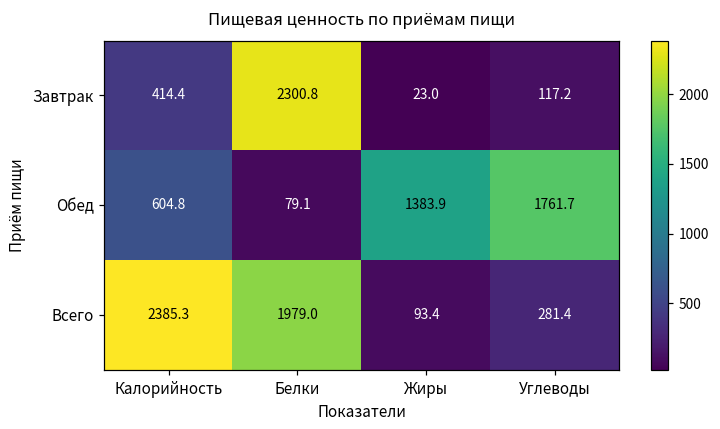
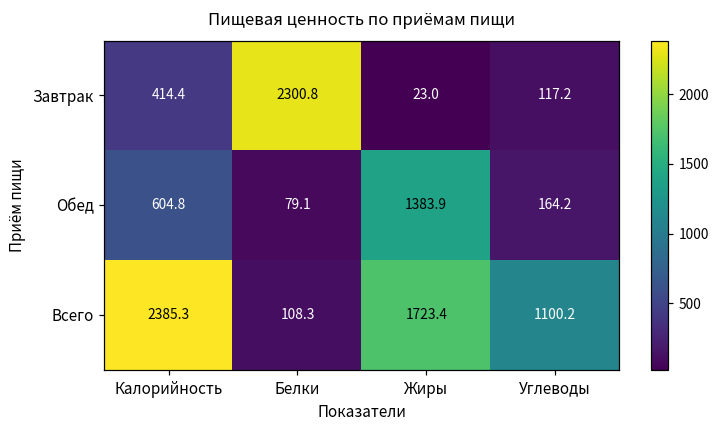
  {
    "Завтрак": {
      "Калорийность": 414.4,
      "Белки": 2300.8,
      "Жиры": 23.0,
      "Углеводы": 117.2
    },
    "Обед": {
      "Калорийность": 604.8,
      "Белки": 79.1,
      "Жиры": 1383.9,
-     "Углеводы": 1761.7
+     "Углеводы": 164.2
    },
    "Всего": {
      "Калорийность": 2385.3,
-     "Белки": 1979.0,
-     "Жиры": 93.4,
-     "Углеводы": 281.4
+     "Белки": 108.3,
+     "Жиры": 1723.4,
+     "Углеводы": 1100.2
    }
  }
